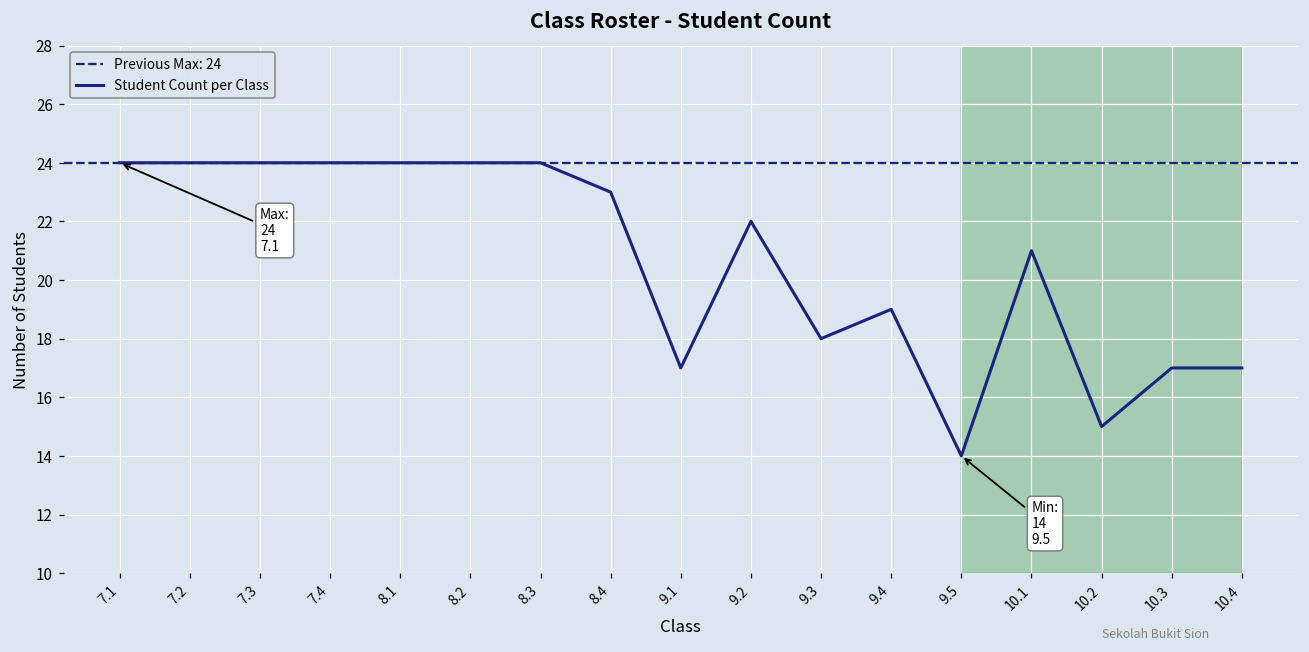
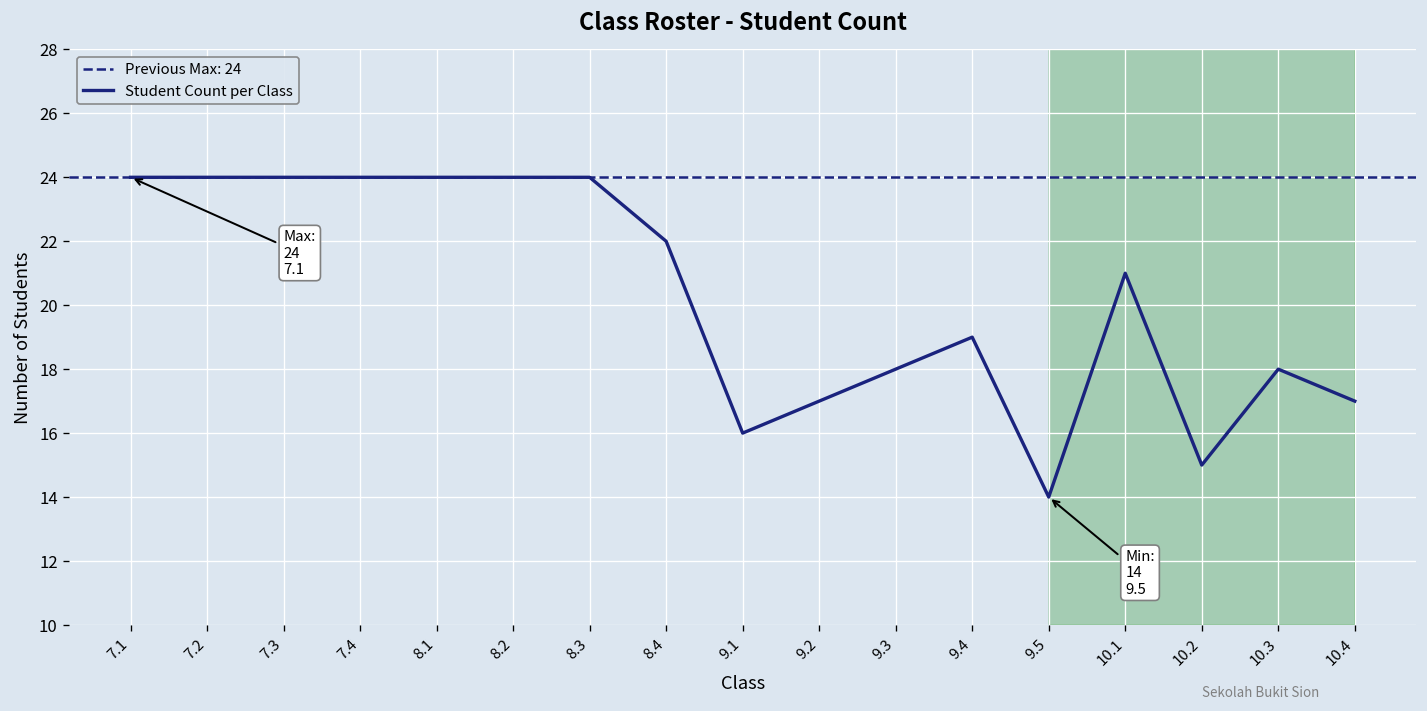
  {
    "7.1": 24,
    "7.4": 24,
    "8.1": 24,
    "8.2": 24,
    "8.3": 24,
-   "8.4": 23,
-   "9.1": 17,
-   "9.2": 22,
+   "8.4": 22,
+   "9.1": 16,
+   "9.2": 17,
    "9.3": 18,
    "9.4": 19,
    "10.1": 21,
    "10.2": 15,
-   "10.3": 17,
+   "10.3": 18,
    "10.4": 17
  }
